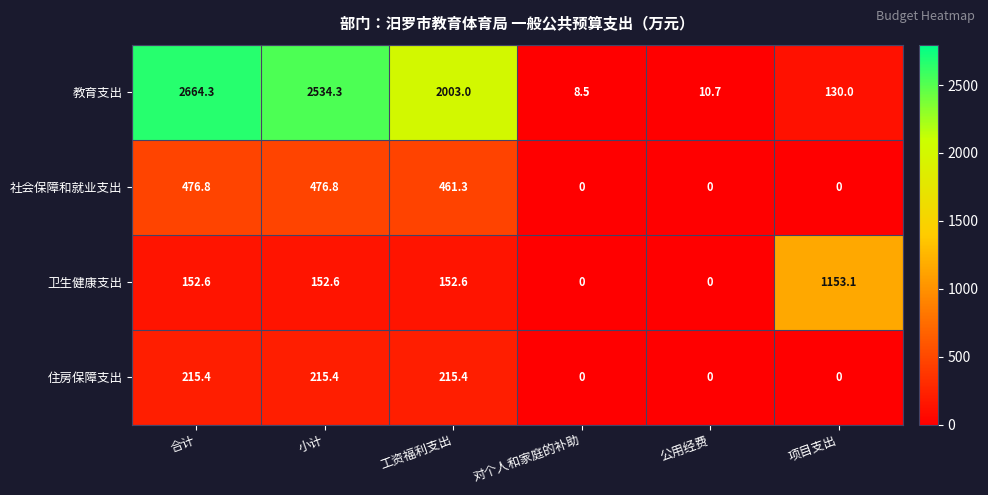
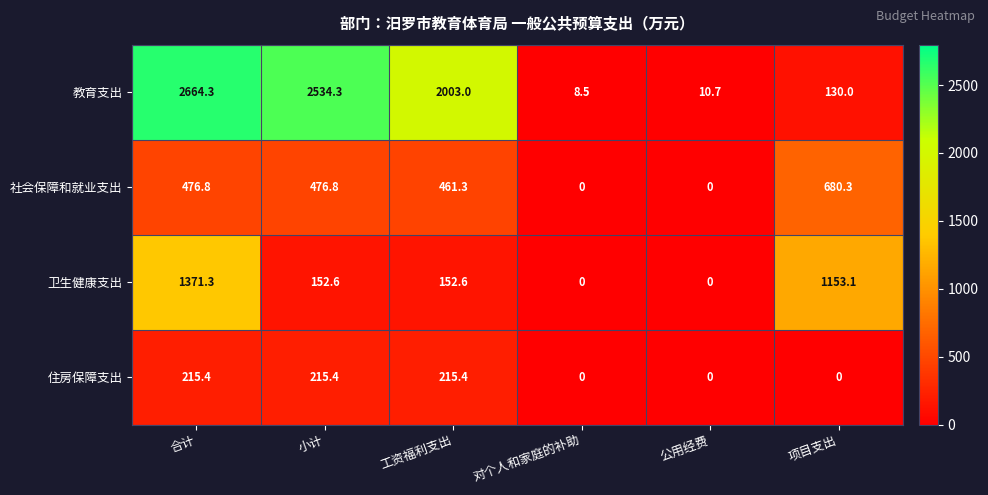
  {
    "教育支出": {
      "合计": 2664.3,
      "小计": 2534.3,
      "工资福利支出": 2003.0,
      "对个人和家庭的补助": 8.5,
      "公用经费": 10.7,
      "项目支出": 130.0
    },
    "社会保障和就业支出": {
      "合计": 476.8,
      "小计": 476.8,
      "工资福利支出": 461.3,
      "对个人和家庭的补助": 0,
      "公用经费": 0,
-     "项目支出": 0
+     "项目支出": 680.3
    },
    "卫生健康支出": {
-     "合计": 152.6,
+     "合计": 1371.3,
      "小计": 152.6,
      "工资福利支出": 152.6,
      "对个人和家庭的补助": 0,
      "公用经费": 0,
      "项目支出": 1153.1
    },
    "住房保障支出": {
      "合计": 215.4,
      "小计": 215.4,
      "工资福利支出": 215.4,
      "对个人和家庭的补助": 0,
      "公用经费": 0,
      "项目支出": 0
    }
  }
